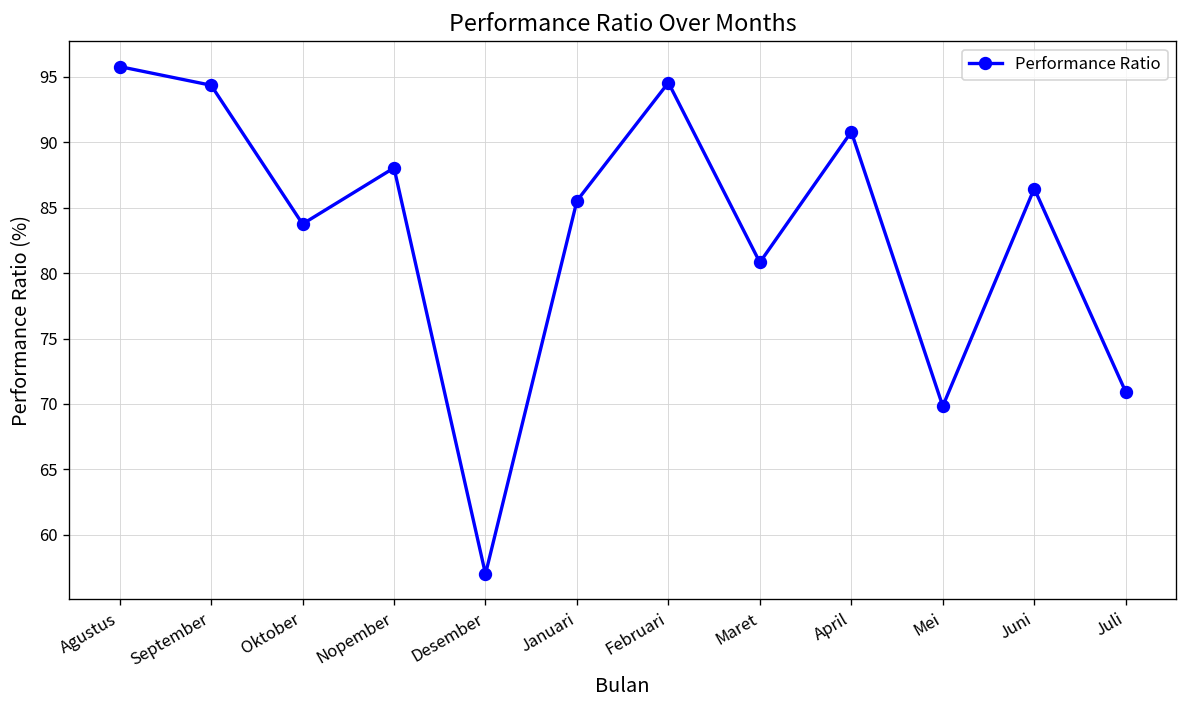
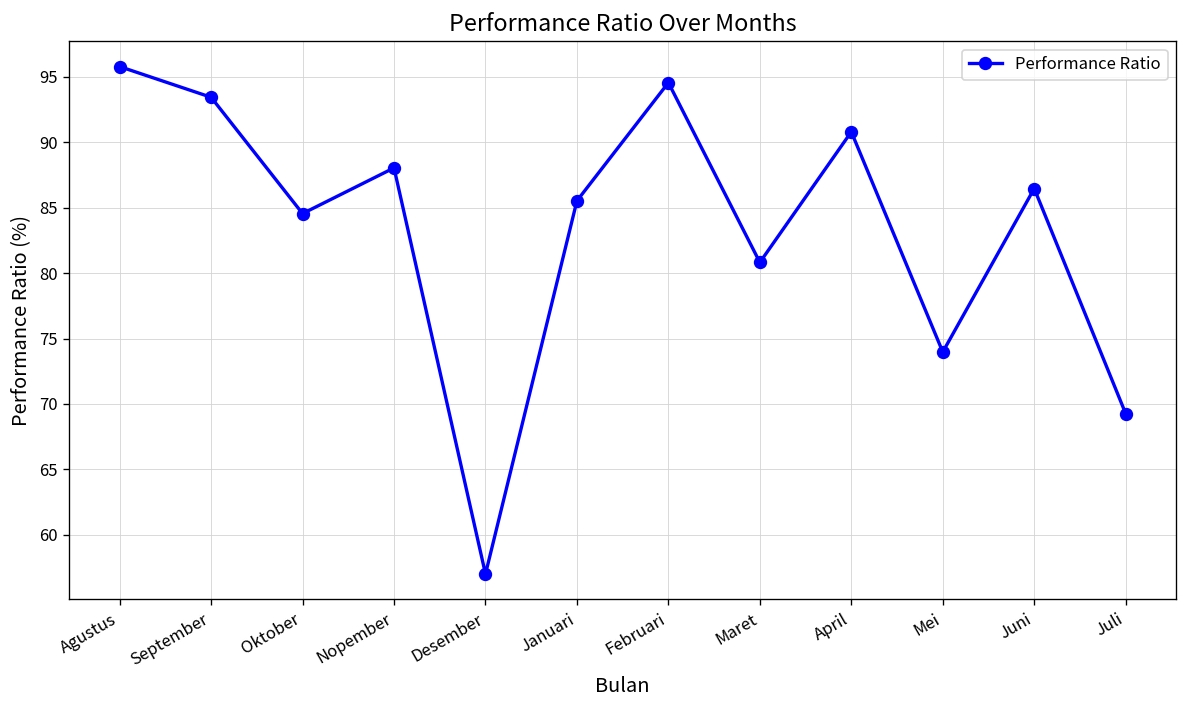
  {
    "Agustus": 95.8,
-   "September": 94.4,
-   "Oktober": 83.8,
+   "September": 93.4,
+   "Oktober": 84.6,
    "Nopember": 88.0,
    "Desember": 57.0,
    "Januari": 85.5,
    "Februari": 94.6,
    "Maret": 80.8,
    "April": 90.8,
-   "Mei": 69.8,
+   "Mei": 74.0,
    "Juni": 86.5,
-   "Juli": 70.9
+   "Juli": 69.3
  }
